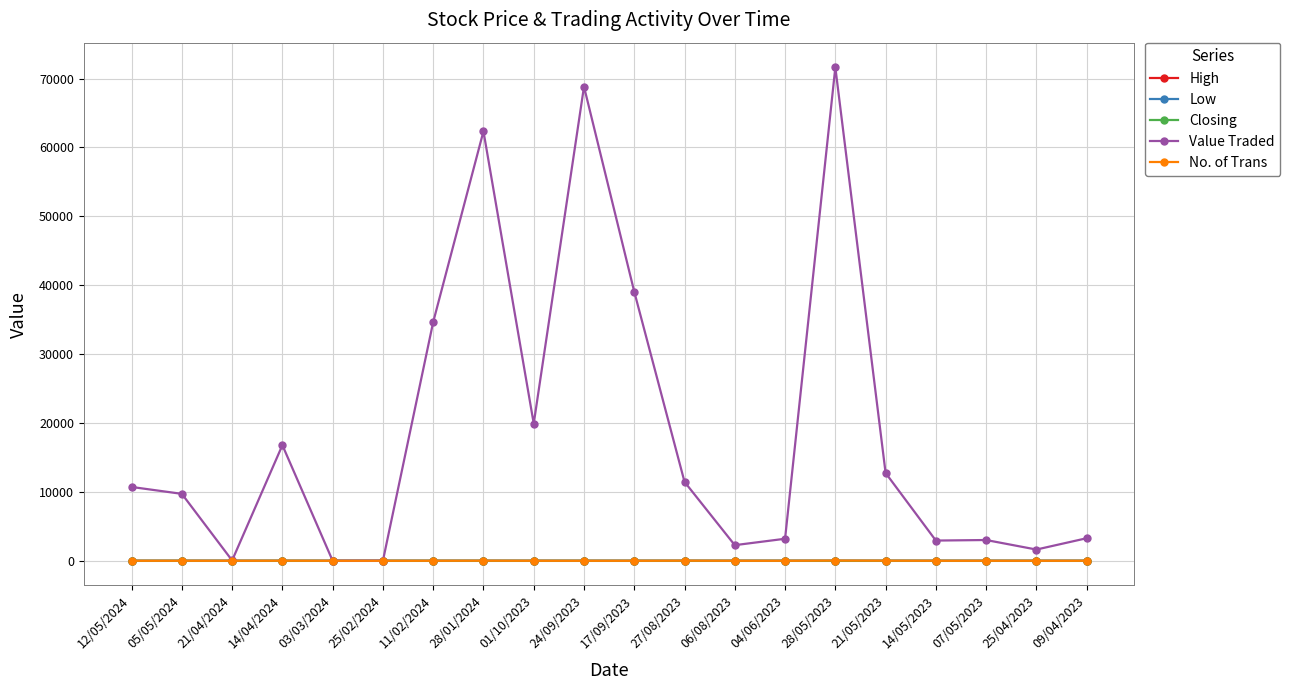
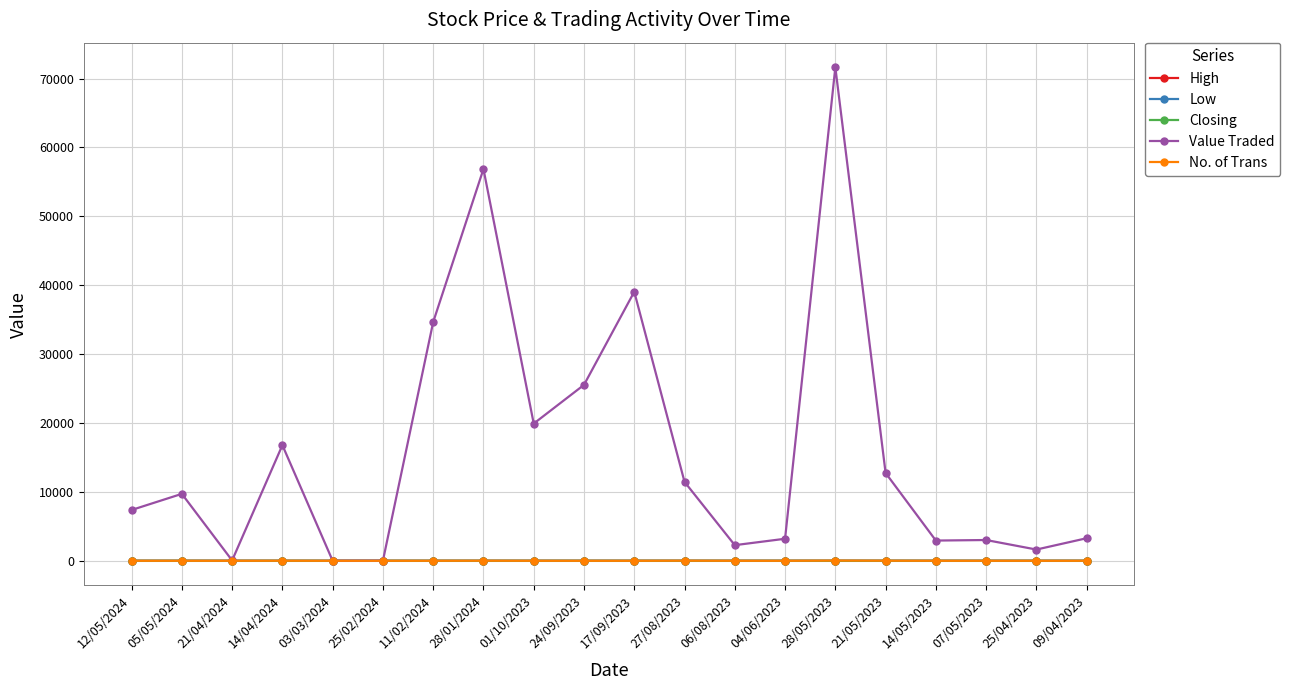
  {
    "No. of Trans": {
      "12/05/2024": 0,
      "05/05/2024": 0,
      "14/04/2024": 0,
      "11/02/2024": 0,
      "28/01/2024": 0,
      "01/10/2023": 0,
      "24/09/2023": 0,
      "17/09/2023": 0,
      "27/08/2023": 0,
      "06/08/2023": 0,
      "04/06/2023": 0,
      "28/05/2023": 0,
      "21/05/2023": 0,
      "14/05/2023": 0,
      "07/05/2023": 0,
      "25/04/2023": 0,
      "09/04/2023": 0
    },
    "Value Traded": {
-     "12/05/2024": 11000,
+     "12/05/2024": 7000,
      "05/05/2024": 10000,
      "14/04/2024": 17000,
      "11/02/2024": 35000,
-     "28/01/2024": 62000,
+     "28/01/2024": 57000,
      "01/10/2023": 20000,
-     "24/09/2023": 69000,
+     "24/09/2023": 26000,
      "17/09/2023": 39000,
      "27/08/2023": 11000,
      "06/08/2023": 2000,
      "04/06/2023": 3000,
      "28/05/2023": 72000,
      "21/05/2023": 13000,
      "14/05/2023": 3000,
      "07/05/2023": 3000,
      "25/04/2023": 2000,
      "09/04/2023": 3000
    }
  }
